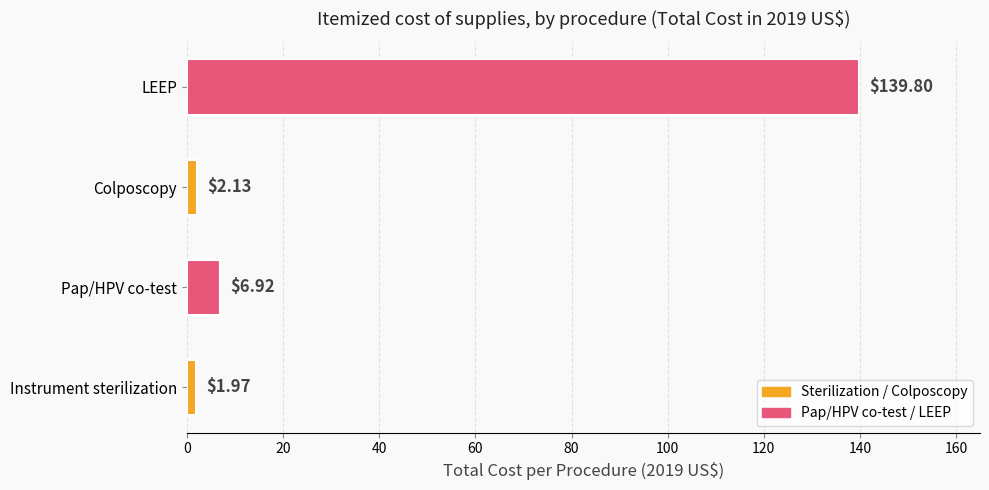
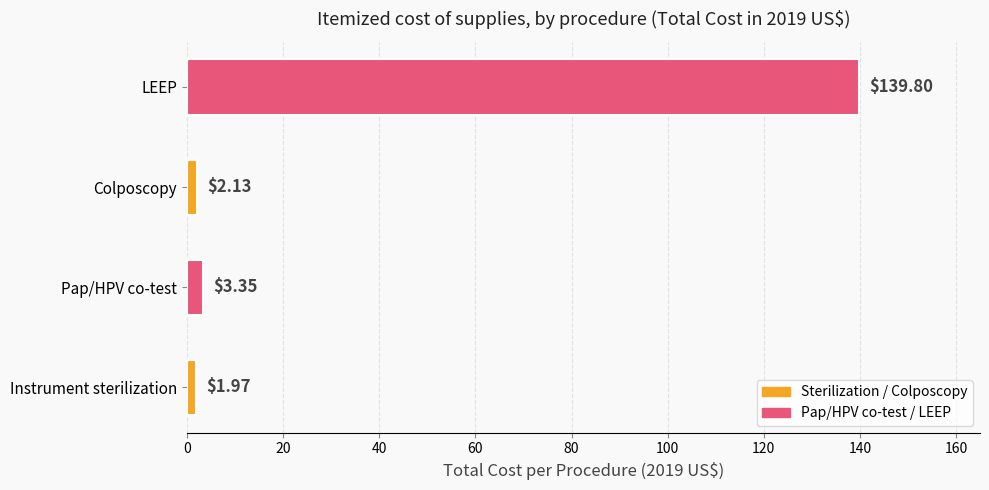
  {
    "LEEP": "$139.80",
    "Colposcopy": "$2.13",
-   "Pap/HPV co-test": "$6.92",
+   "Pap/HPV co-test": "$3.35",
    "Instrument sterilization": "$1.97"
  }
